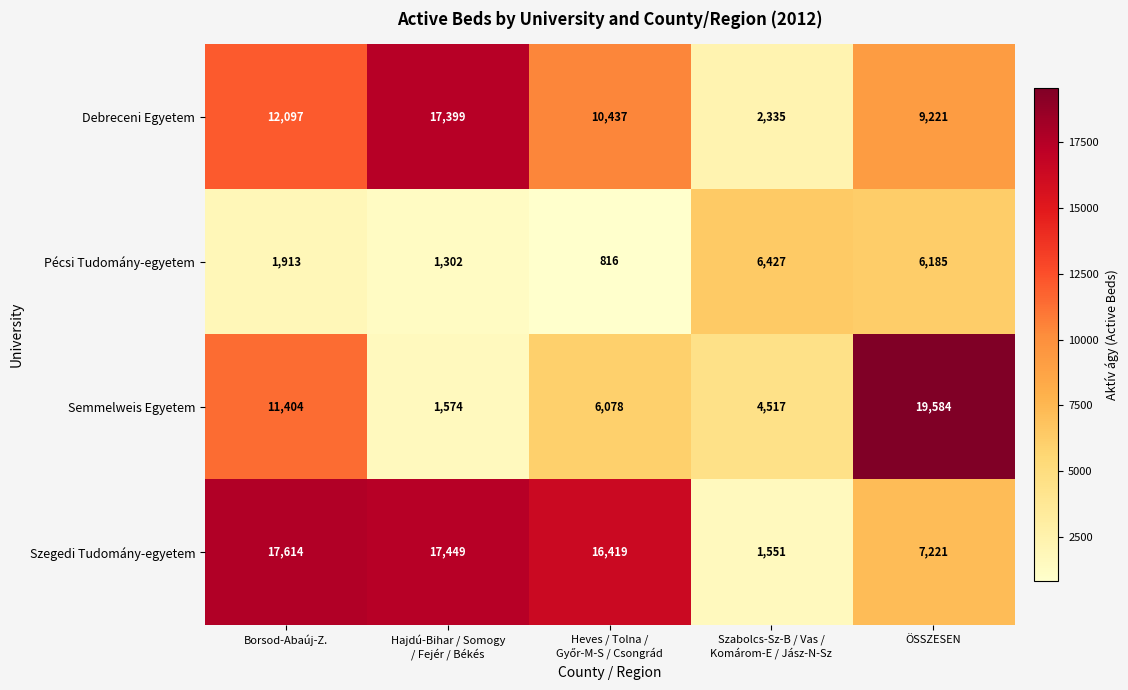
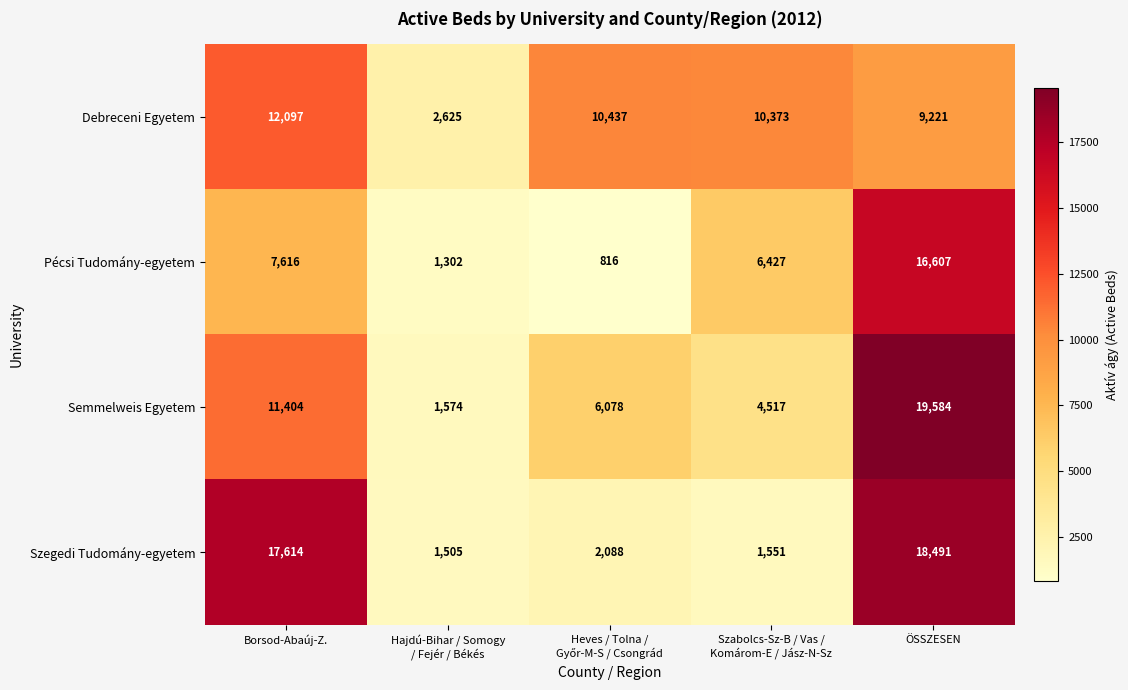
  {
    "Debreceni Egyetem": {
      "Borsod-Abaúj-Z.": "12,097",
-     "Hajdú-Bihar / Somogy / Fejér / Békés": "17,399",
+     "Hajdú-Bihar / Somogy / Fejér / Békés": "2,625",
      "Heves / Tolna / Győr-M-S / Csongrád": "10,437",
-     "Szabolcs-Sz-B / Vas / Komárom-E / Jász-N-Sz": "2,335",
+     "Szabolcs-Sz-B / Vas / Komárom-E / Jász-N-Sz": "10,373",
      "ÖSSZESEN": "9,221"
    },
    "Pécsi Tudomány-egyetem": {
-     "Borsod-Abaúj-Z.": "1,913",
+     "Borsod-Abaúj-Z.": "7,616",
      "Hajdú-Bihar / Somogy / Fejér / Békés": "1,302",
      "Heves / Tolna / Győr-M-S / Csongrád": "816",
      "Szabolcs-Sz-B / Vas / Komárom-E / Jász-N-Sz": "6,427",
-     "ÖSSZESEN": "6,185"
+     "ÖSSZESEN": "16,607"
    },
    "Semmelweis Egyetem": {
      "Borsod-Abaúj-Z.": "11,404",
      "Hajdú-Bihar / Somogy / Fejér / Békés": "1,574",
      "Heves / Tolna / Győr-M-S / Csongrád": "6,078",
      "Szabolcs-Sz-B / Vas / Komárom-E / Jász-N-Sz": "4,517",
      "ÖSSZESEN": "19,584"
    },
    "Szegedi Tudomány-egyetem": {
      "Borsod-Abaúj-Z.": "17,614",
-     "Hajdú-Bihar / Somogy / Fejér / Békés": "17,449",
-     "Heves / Tolna / Győr-M-S / Csongrád": "16,419",
+     "Hajdú-Bihar / Somogy / Fejér / Békés": "1,505",
+     "Heves / Tolna / Győr-M-S / Csongrád": "2,088",
      "Szabolcs-Sz-B / Vas / Komárom-E / Jász-N-Sz": "1,551",
-     "ÖSSZESEN": "7,221"
+     "ÖSSZESEN": "18,491"
    }
  }
